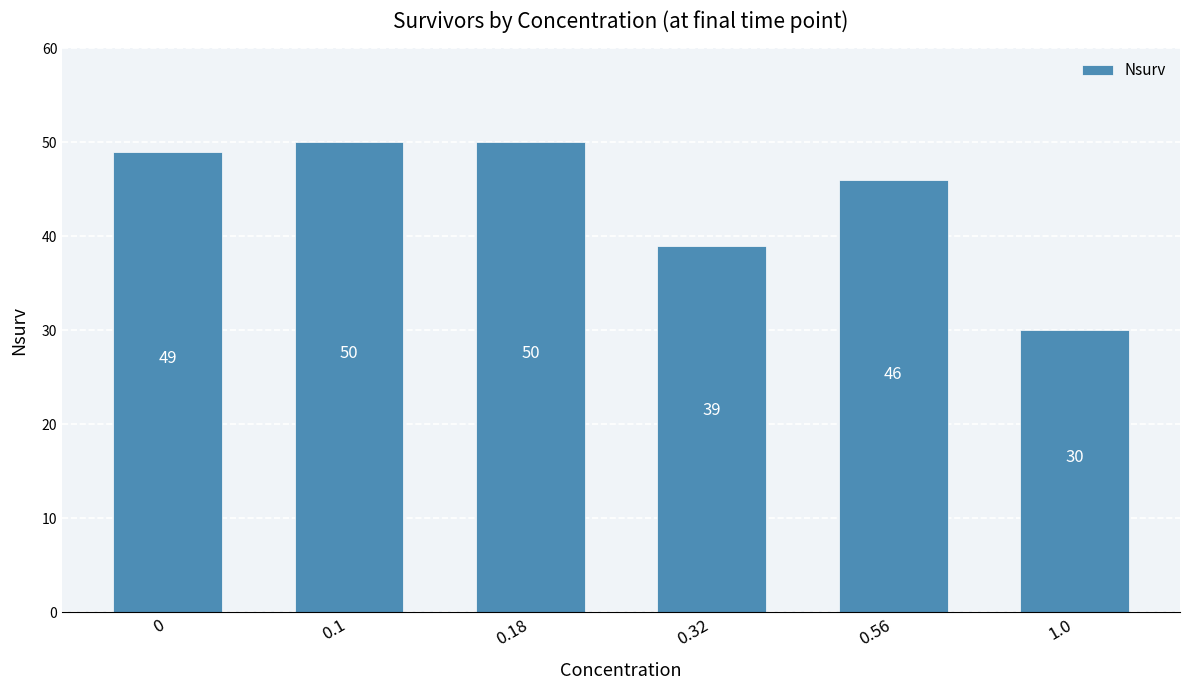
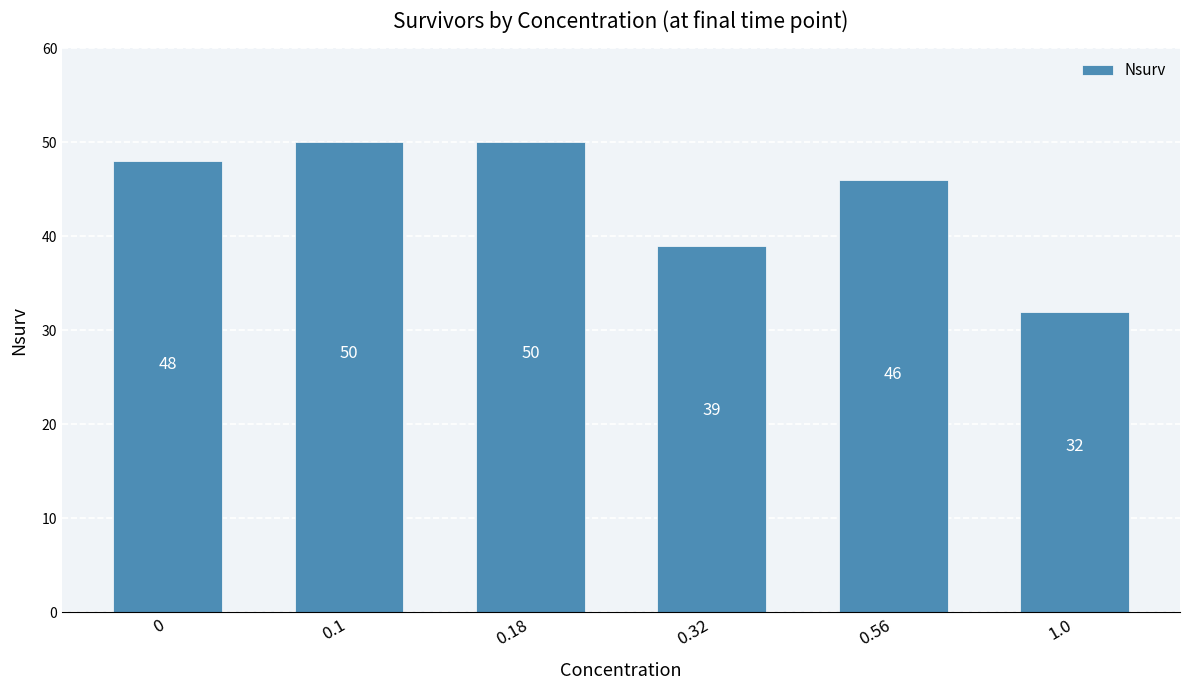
  {
-   "0": 49,
+   "0": 48,
    "0.1": 50,
    "0.18": 50,
    "0.32": 39,
    "0.56": 46,
-   "1.0": 30
+   "1.0": 32
  }
